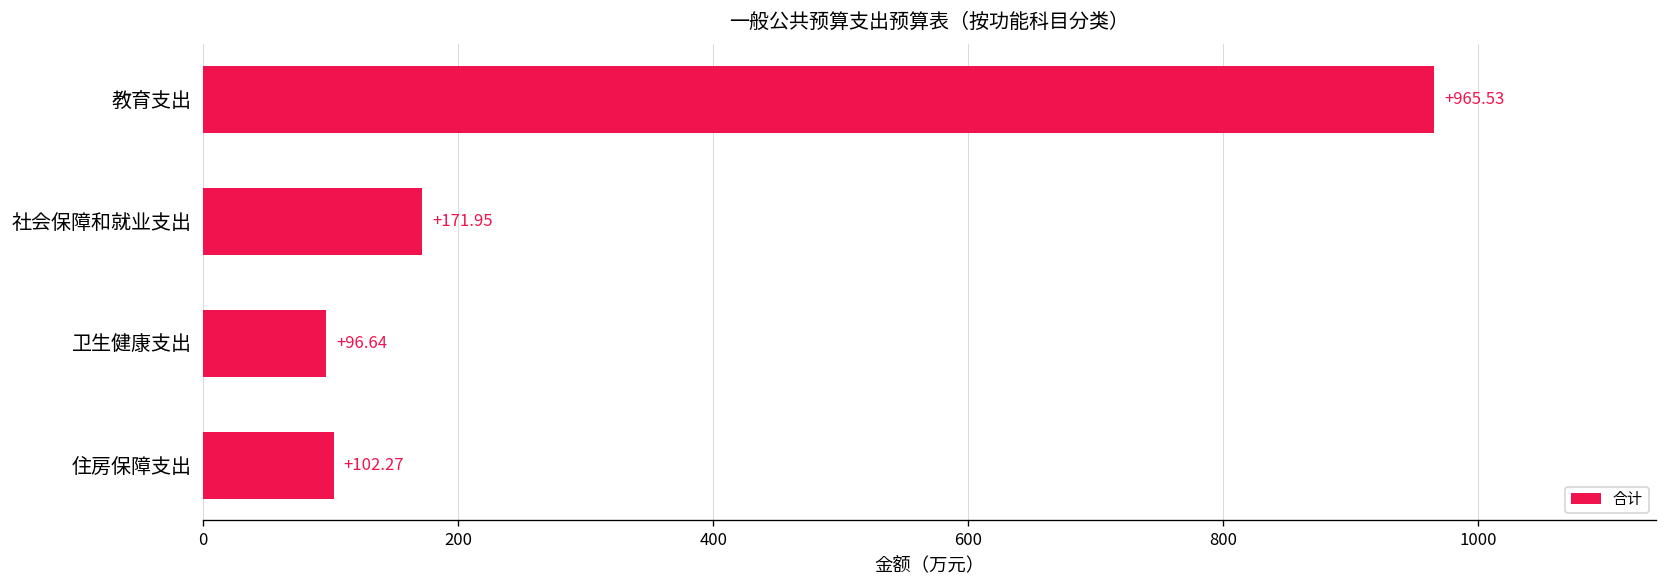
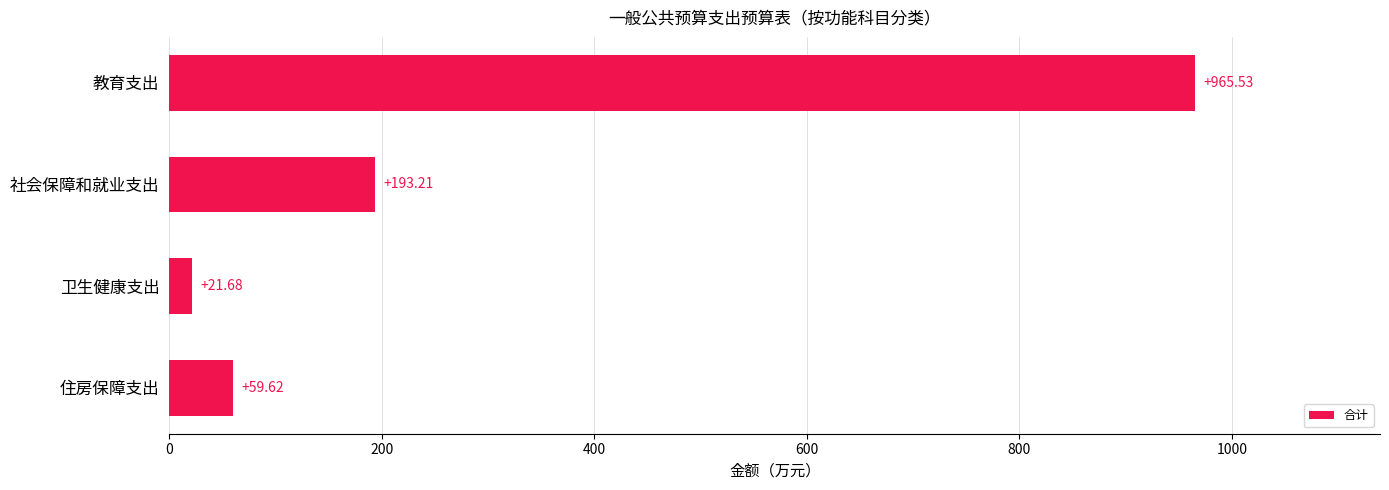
  {
    "教育支出": "+965.53",
-   "社会保障和就业支出": "+171.95",
-   "卫生健康支出": "+96.64",
-   "住房保障支出": "+102.27"
+   "社会保障和就业支出": "+193.21",
+   "卫生健康支出": "+21.68",
+   "住房保障支出": "+59.62"
  }
